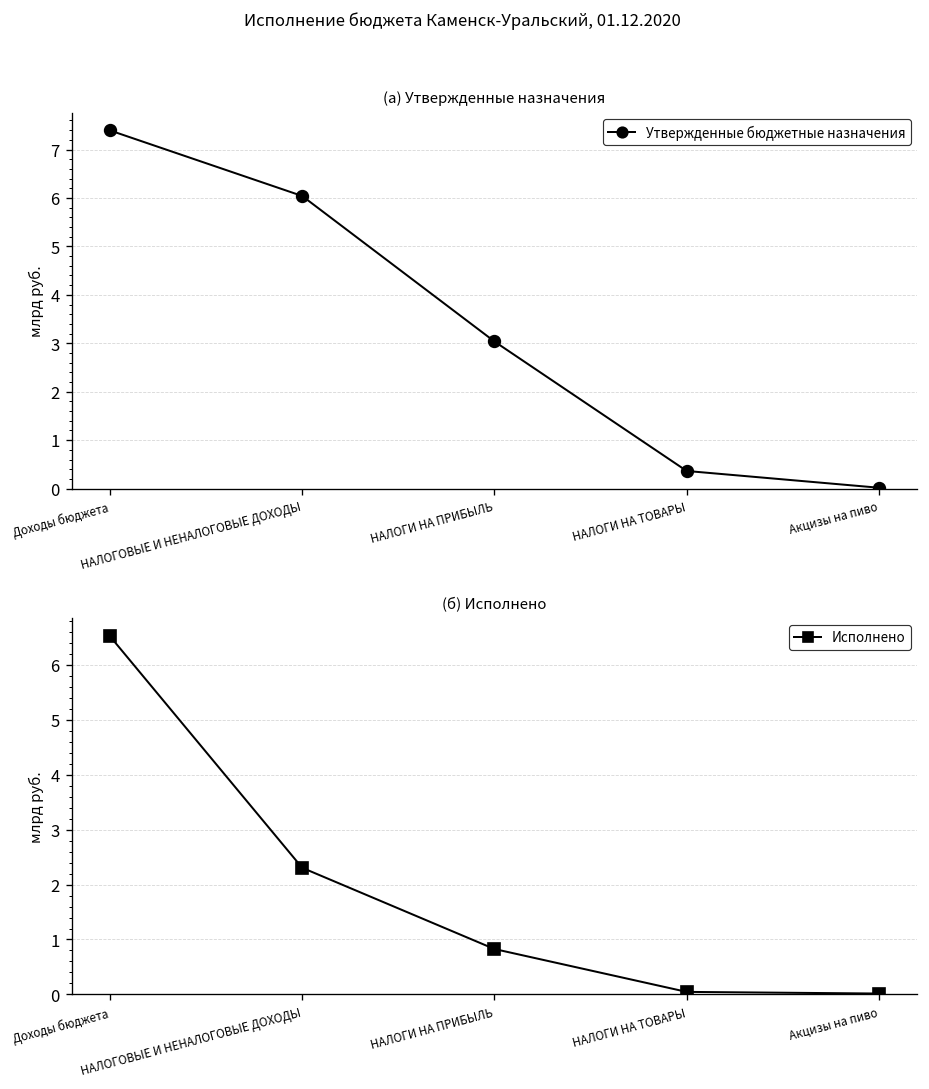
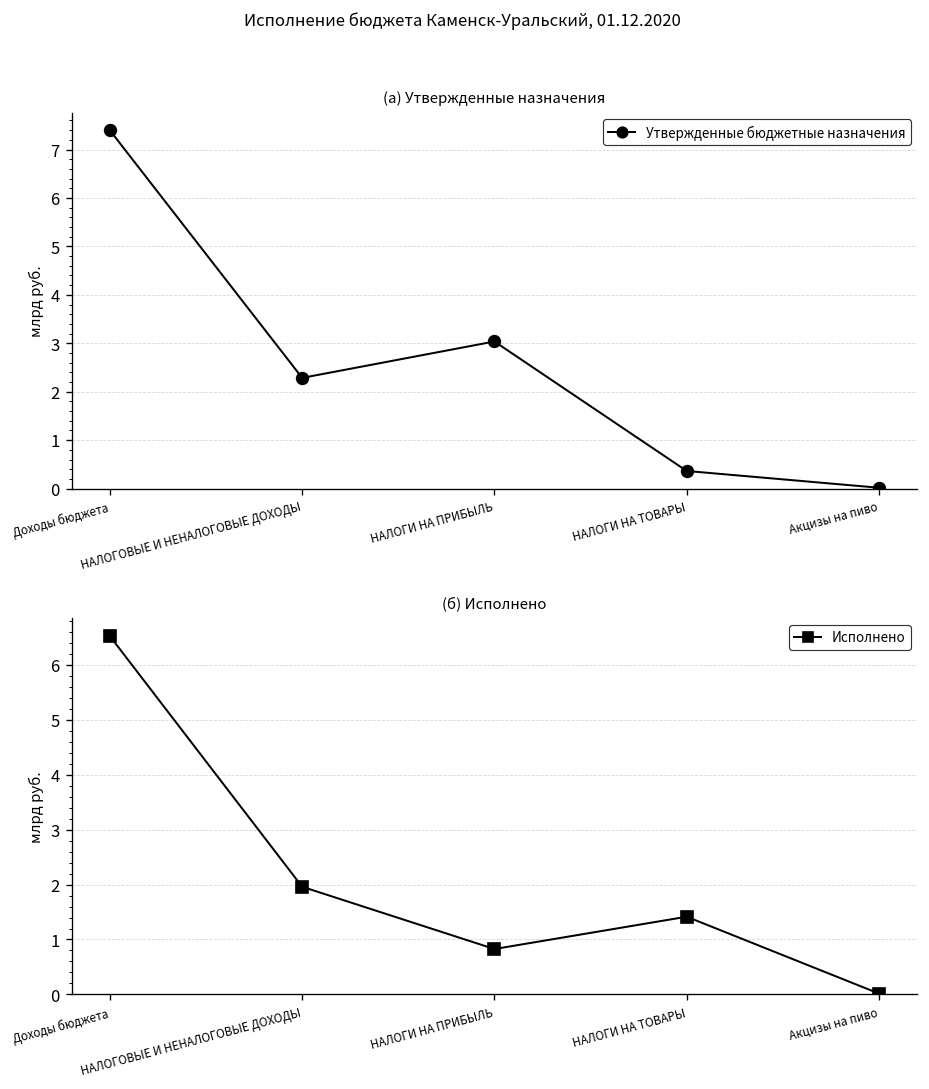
  {
    "(а) Утвержденные назначения": {
      "Доходы бюджета": 7.4,
-     "НАЛОГОВЫЕ И НЕНАЛОГОВЫЕ ДОХОДЫ": 6.0,
+     "НАЛОГОВЫЕ И НЕНАЛОГОВЫЕ ДОХОДЫ": 2.3,
      "НАЛОГИ НА ПРИБЫЛЬ": 3.0,
      "НАЛОГИ НА ТОВАРЫ": 0.4,
      "Акцизы на пиво": 0.0
    },
    "(б) Исполнено": {
      "Доходы бюджета": 6.5,
-     "НАЛОГОВЫЕ И НЕНАЛОГОВЫЕ ДОХОДЫ": 2.3,
+     "НАЛОГОВЫЕ И НЕНАЛОГОВЫЕ ДОХОДЫ": 2.0,
      "НАЛОГИ НА ПРИБЫЛЬ": 0.8,
-     "НАЛОГИ НА ТОВАРЫ": 0.0,
+     "НАЛОГИ НА ТОВАРЫ": 1.4,
      "Акцизы на пиво": 0.0
    }
  }
